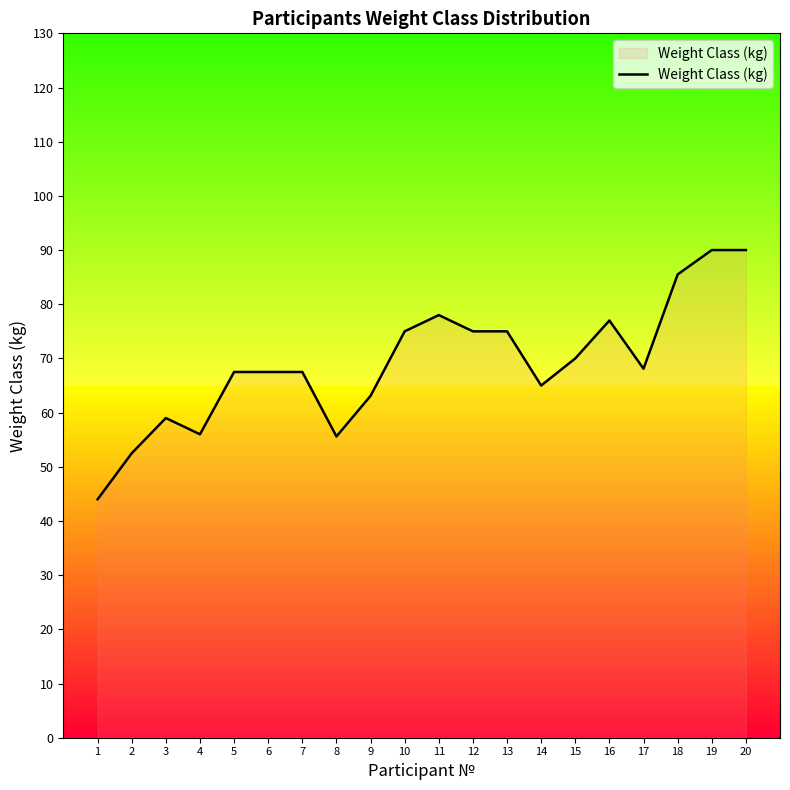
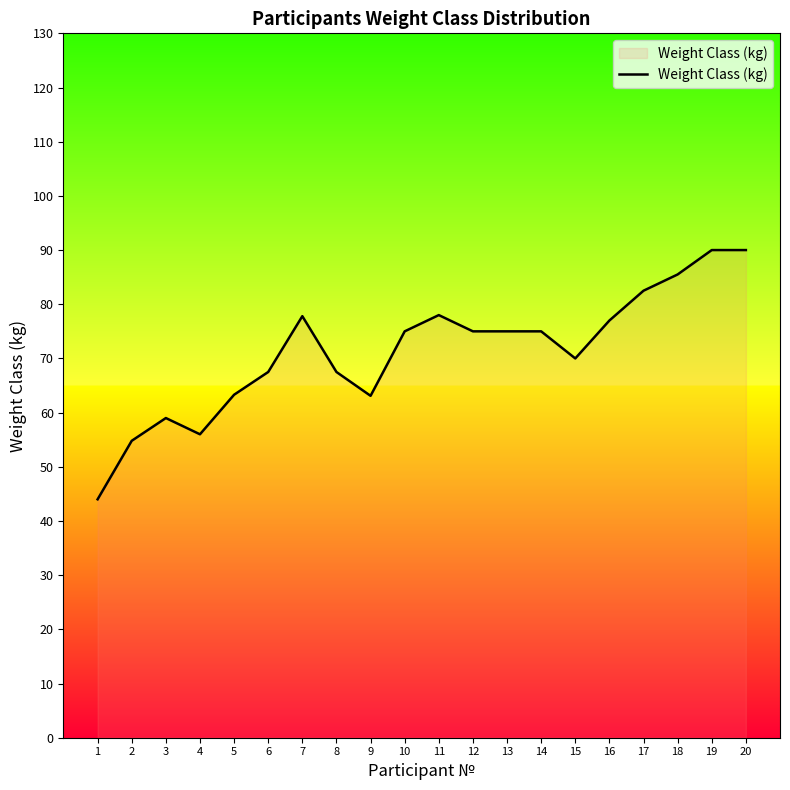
  {
    "1": 44,
-   "2": 53,
+   "2": 55,
    "3": 59,
    "4": 56,
-   "5": 68,
+   "5": 63,
    "6": 68,
-   "7": 68,
-   "8": 56,
+   "7": 78,
+   "8": 68,
    "9": 63,
    "10": 75,
    "11": 78,
    "12": 75,
    "13": 75,
-   "14": 65,
+   "14": 75,
    "15": 70,
    "16": 77,
-   "17": 68,
+   "17": 83,
    "18": 86,
    "19": 90,
    "20": 90
  }
